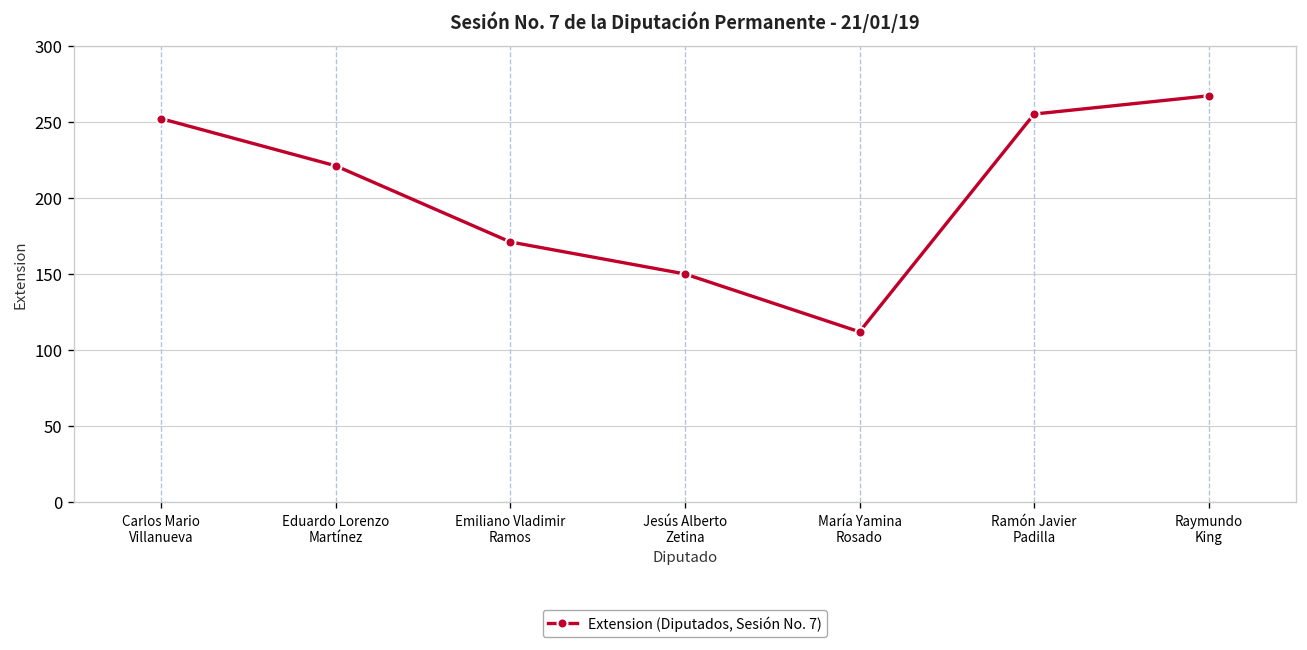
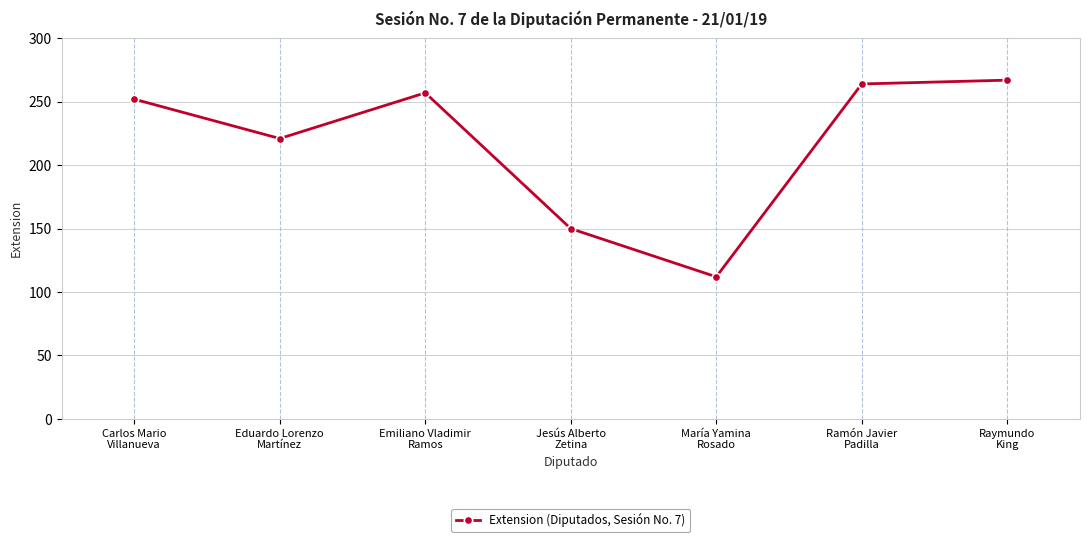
  {
    "Carlos Mario Villanueva": 252,
    "Eduardo Lorenzo Martínez": 221,
-   "Emiliano Vladimir Ramos": 171,
+   "Emiliano Vladimir Ramos": 257,
    "Jesús Alberto Zetina": 150,
    "María Yamina Rosado": 112,
-   "Ramón Javier Padilla": 255,
+   "Ramón Javier Padilla": 264,
    "Raymundo King": 267
  }
